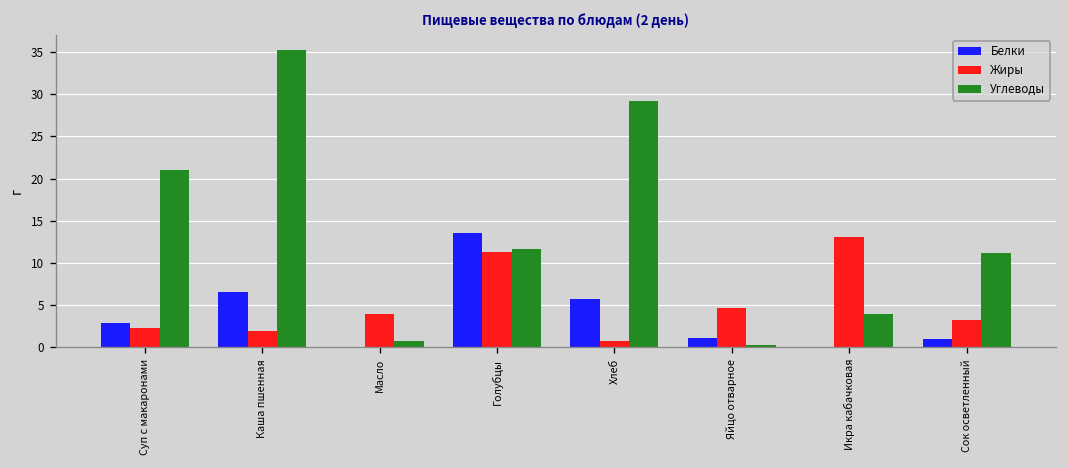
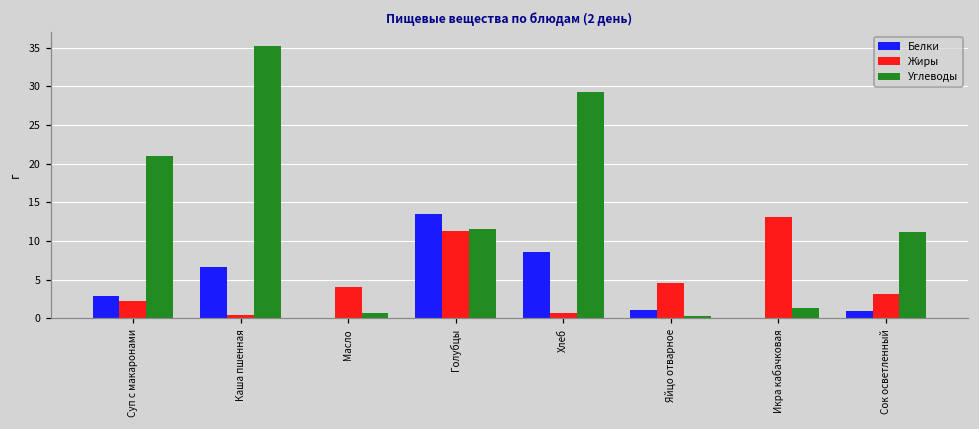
  {
    "Белки": {
      "Суп с макаронами": 3,
      "Каша пшенная": 7,
      "Голубцы": 14,
-     "Хлеб": 6,
+     "Хлеб": 9,
      "Яйцо отварное": 1,
      "Икра кабачковая": 0,
      "Сок осветленный": 1
    },
    "Жиры": {
      "Суп с макаронами": 2,
-     "Каша пшенная": 2,
+     "Каша пшенная": 0,
      "Масло": 4,
      "Голубцы": 11,
      "Хлеб": 1,
      "Яйцо отварное": 5,
      "Икра кабачковая": 13,
      "Сок осветленный": 3
    },
    "Углеводы": {
      "Суп с макаронами": 21,
      "Каша пшенная": 35,
      "Масло": 1,
      "Голубцы": 12,
      "Хлеб": 29,
-     "Икра кабачковая": 4,
+     "Икра кабачковая": 1,
      "Сок осветленный": 11
    }
  }
